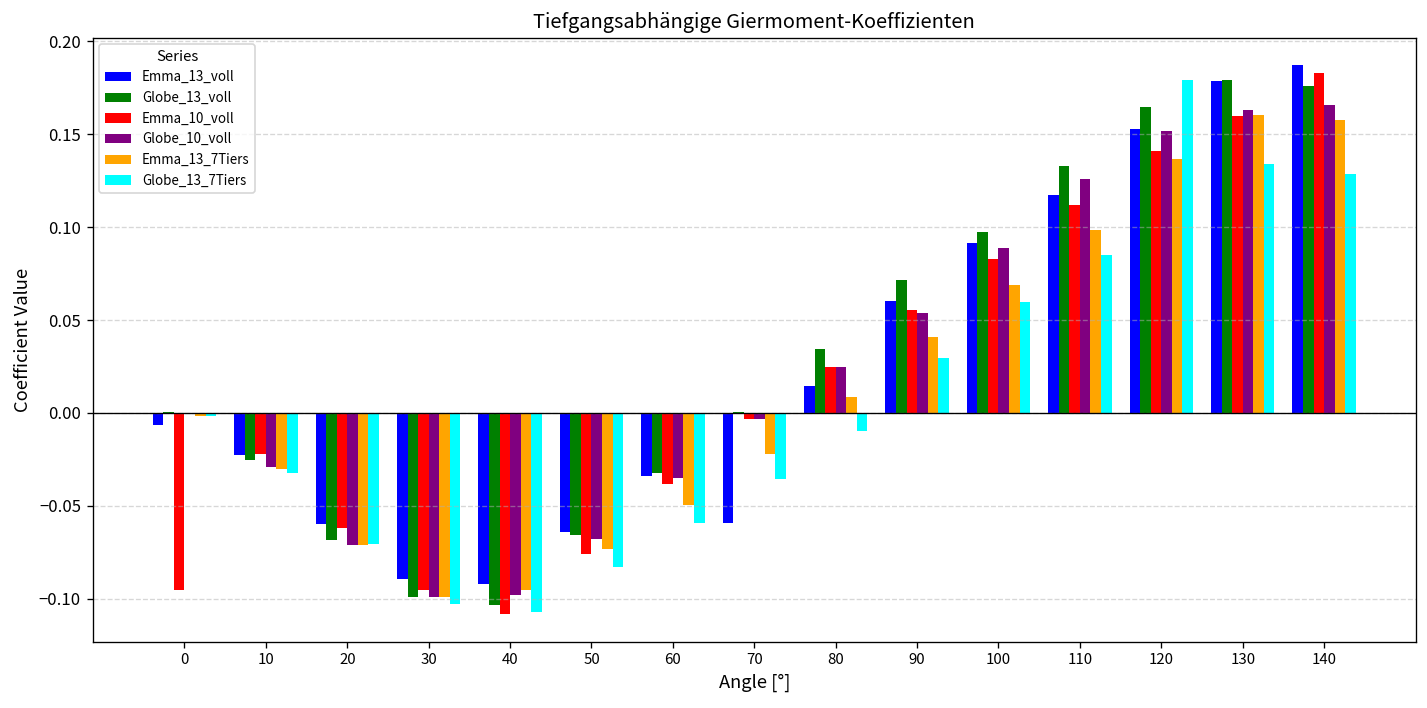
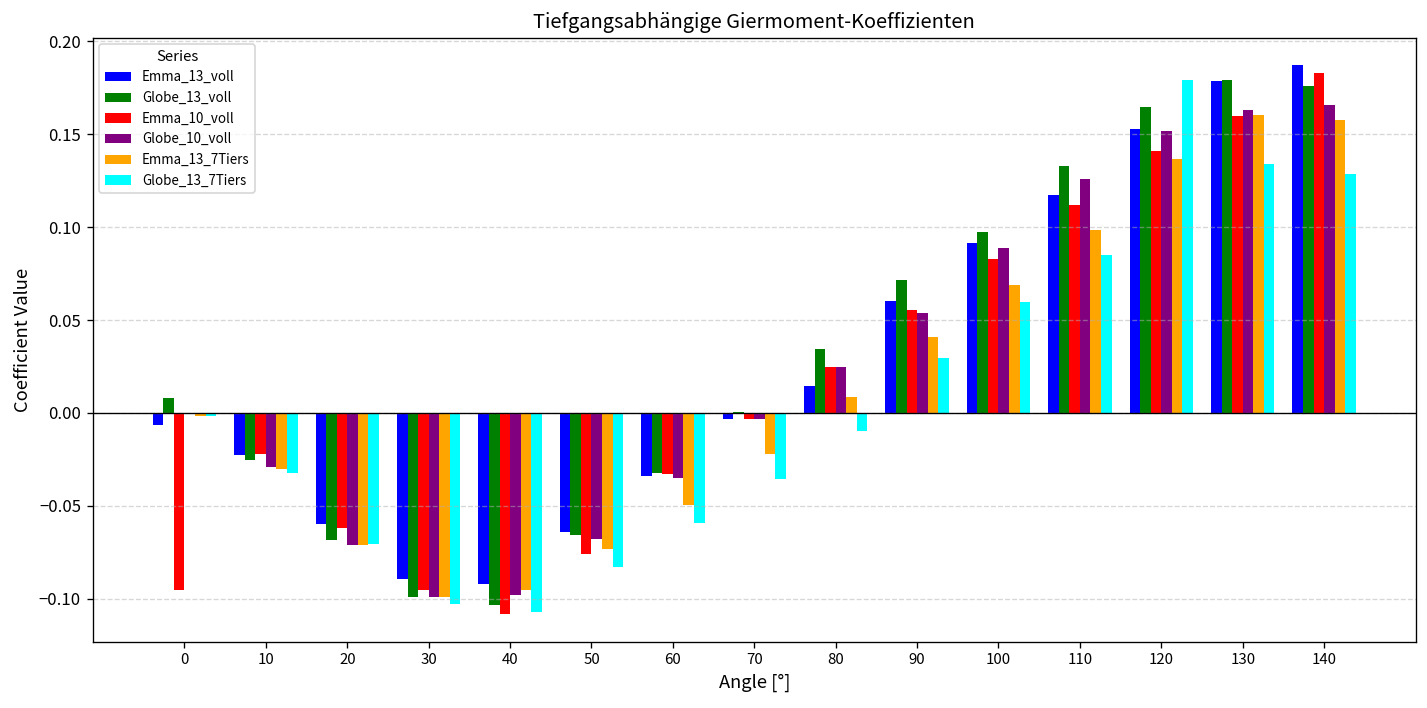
  {
    "Emma_13_voll": {
      "0": -0.006,
      "10": -0.023,
      "20": -0.060,
      "30": -0.090,
      "40": -0.092,
      "50": -0.064,
      "60": -0.034,
-     "70": -0.059,
+     "70": -0.003,
      "80": 0.014,
      "90": 0.060,
      "100": 0.091,
      "110": 0.118,
      "120": 0.153,
      "130": 0.178,
      "140": 0.187
    },
    "Globe_13_voll": {
-     "0": 0.001,
+     "0": 0.008,
      "10": -0.025,
      "20": -0.068,
      "30": -0.099,
      "40": -0.104,
      "50": -0.066,
      "60": -0.032,
      "80": 0.035,
      "90": 0.071,
      "100": 0.098,
      "110": 0.133,
      "120": 0.165,
      "130": 0.179,
      "140": 0.176
    },
    "Emma_10_voll": {
      "0": -0.095,
      "10": -0.022,
      "20": -0.062,
      "30": -0.095,
      "40": -0.108,
      "50": -0.076,
-     "60": -0.038,
+     "60": -0.033,
      "70": -0.003,
      "80": 0.025,
      "90": 0.055,
      "100": 0.083,
      "110": 0.112,
      "120": 0.141,
      "130": 0.160,
      "140": 0.183
    },
    "Globe_10_voll": {
      "10": -0.029,
      "20": -0.071,
      "30": -0.099,
      "40": -0.098,
      "50": -0.068,
      "60": -0.035,
      "70": -0.003,
      "80": 0.025,
      "90": 0.054,
      "100": 0.089,
      "110": 0.126,
      "120": 0.152,
      "130": 0.163,
      "140": 0.166
    },
    "Emma_13_7Tiers": {
      "0": -0.002,
      "10": -0.030,
      "20": -0.071,
      "30": -0.099,
      "40": -0.095,
      "50": -0.073,
      "60": -0.050,
      "70": -0.022,
      "80": 0.009,
      "90": 0.041,
      "100": 0.069,
      "110": 0.099,
      "120": 0.137,
      "130": 0.161,
      "140": 0.158
    },
    "Globe_13_7Tiers": {
      "10": -0.032,
      "20": -0.071,
      "30": -0.103,
      "40": -0.107,
      "50": -0.083,
      "60": -0.059,
      "70": -0.036,
      "80": -0.010,
      "90": 0.030,
      "100": 0.060,
      "110": 0.085,
      "120": 0.179,
      "130": 0.134,
      "140": 0.129
    }
  }
